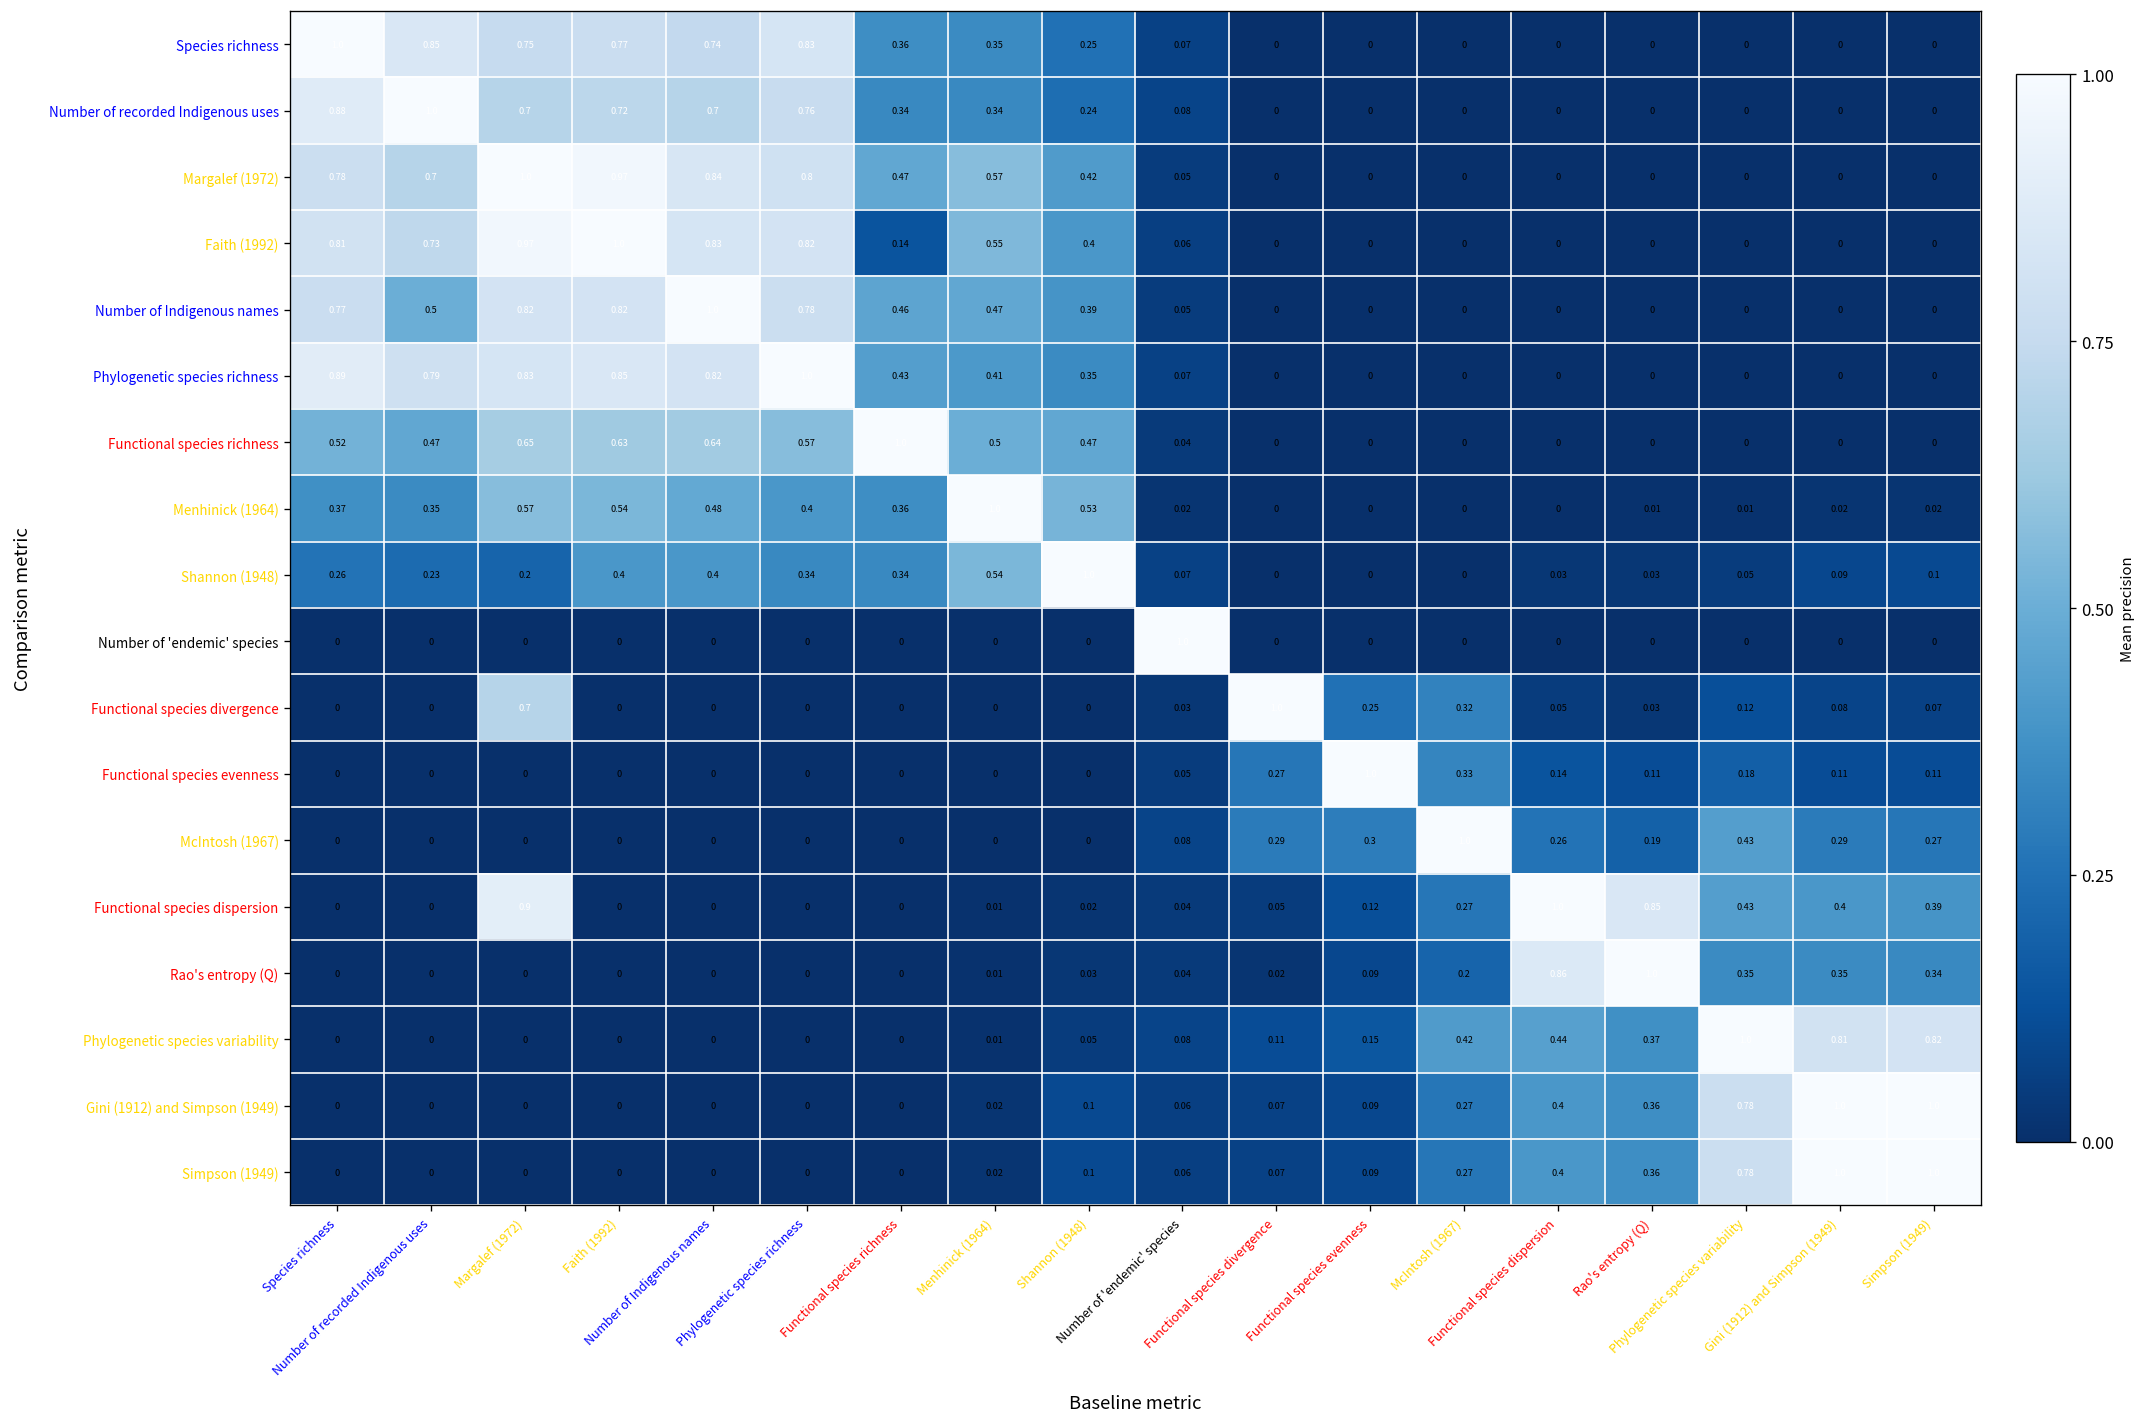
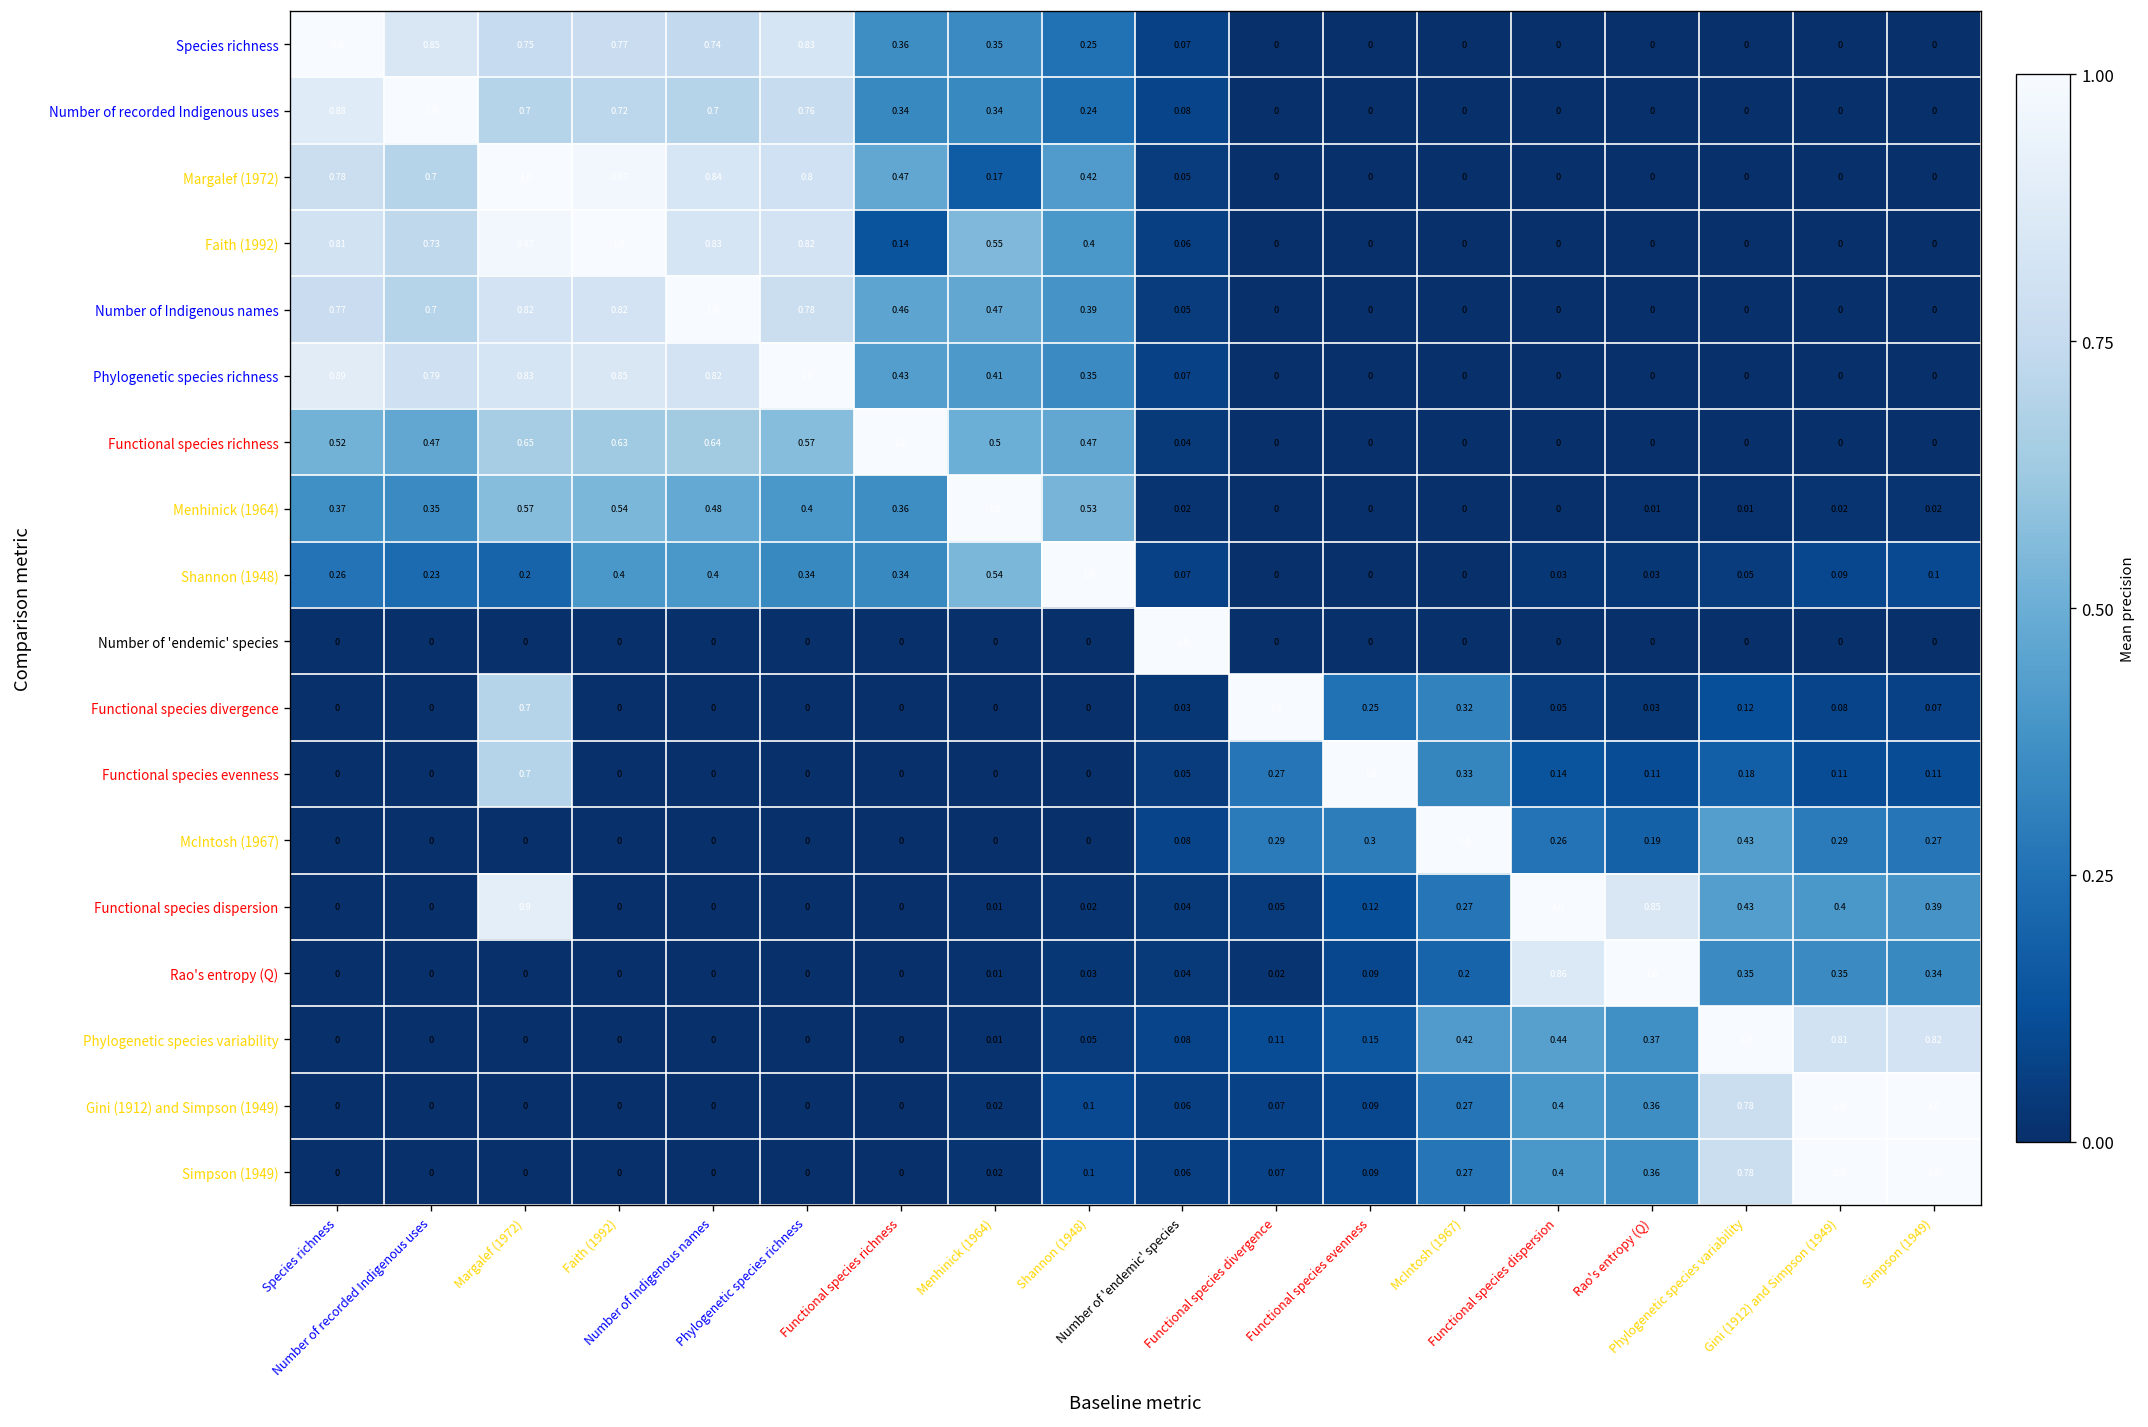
  {
    "Margalef (1972)": {
      "Species richness": 0.78,
      "Number of recorded Indigenous uses": 0.7,
      "Functional species richness": 0.47,
-     "Menhinick (1964)": 0.57,
+     "Menhinick (1964)": 0.17,
      "Shannon (1948)": 0.42,
      "Number of 'endemic' species": 0.05,
      "Functional species divergence": 0,
      "Functional species evenness": 0,
      "McIntosh (1967)": 0,
      "Functional species dispersion": 0,
      "Rao's entropy (Q)": 0,
      "Phylogenetic species variability": 0,
      "Gini (1912) and Simpson (1949)": 0,
      "Simpson (1949)": 0
    },
    "Number of Indigenous names": {
      "Species richness": 0.77,
-     "Number of recorded Indigenous uses": 0.5,
+     "Number of recorded Indigenous uses": 0.7,
      "Phylogenetic species richness": 0.78,
      "Functional species richness": 0.46,
      "Menhinick (1964)": 0.47,
      "Shannon (1948)": 0.39,
      "Number of 'endemic' species": 0.05,
      "Functional species divergence": 0,
      "Functional species evenness": 0,
      "McIntosh (1967)": 0,
      "Functional species dispersion": 0,
      "Rao's entropy (Q)": 0,
      "Phylogenetic species variability": 0,
      "Gini (1912) and Simpson (1949)": 0,
      "Simpson (1949)": 0
    },
    "Functional species evenness": {
      "Species richness": 0,
      "Number of recorded Indigenous uses": 0,
-     "Margalef (1972)": 0,
+     "Margalef (1972)": 0.7,
      "Faith (1992)": 0,
      "Number of Indigenous names": 0,
      "Phylogenetic species richness": 0,
      "Functional species richness": 0,
      "Menhinick (1964)": 0,
      "Shannon (1948)": 0,
      "Number of 'endemic' species": 0.05,
      "Functional species divergence": 0.27,
      "McIntosh (1967)": 0.33,
      "Functional species dispersion": 0.14,
      "Rao's entropy (Q)": 0.11,
      "Phylogenetic species variability": 0.18,
      "Gini (1912) and Simpson (1949)": 0.11,
      "Simpson (1949)": 0.11
    }
  }
